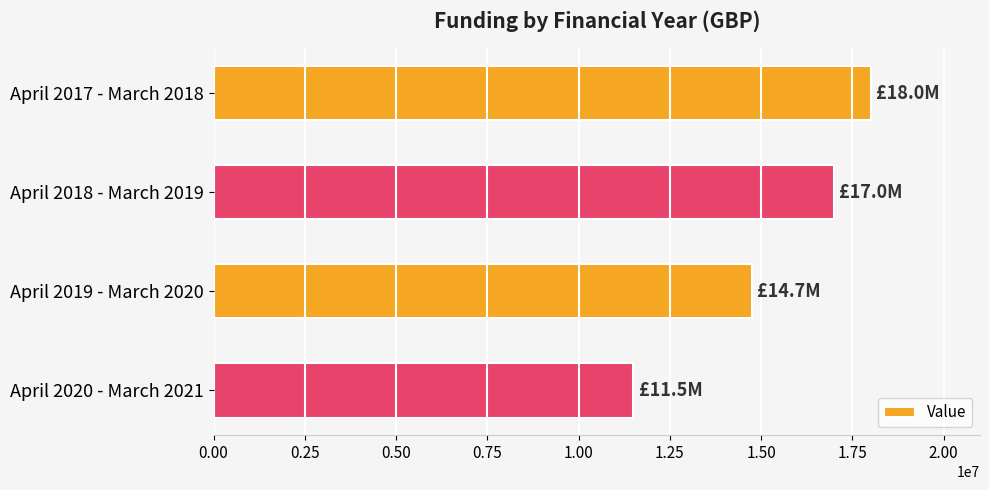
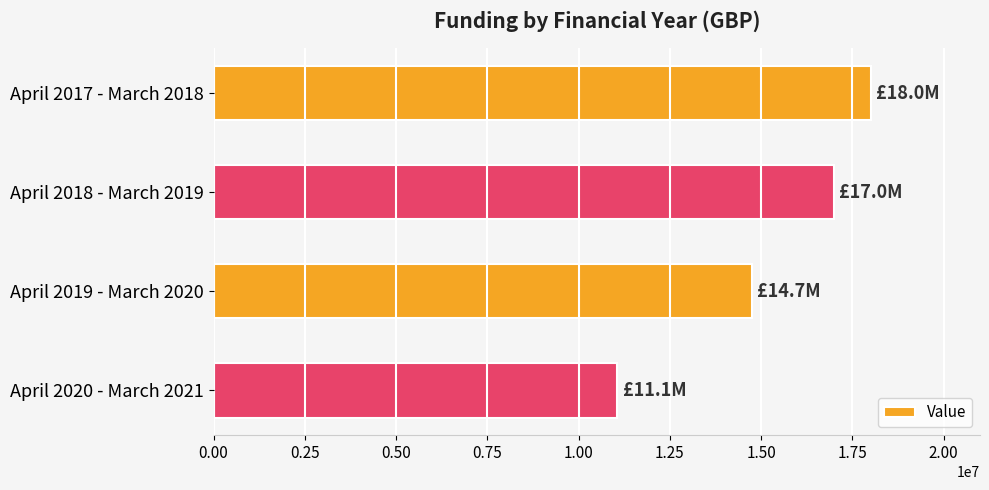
  {
    "April 2017 - March 2018": "£18.0M",
    "April 2018 - March 2019": "£17.0M",
    "April 2019 - March 2020": "£14.7M",
-   "April 2020 - March 2021": "£11.5M"
+   "April 2020 - March 2021": "£11.1M"
  }
